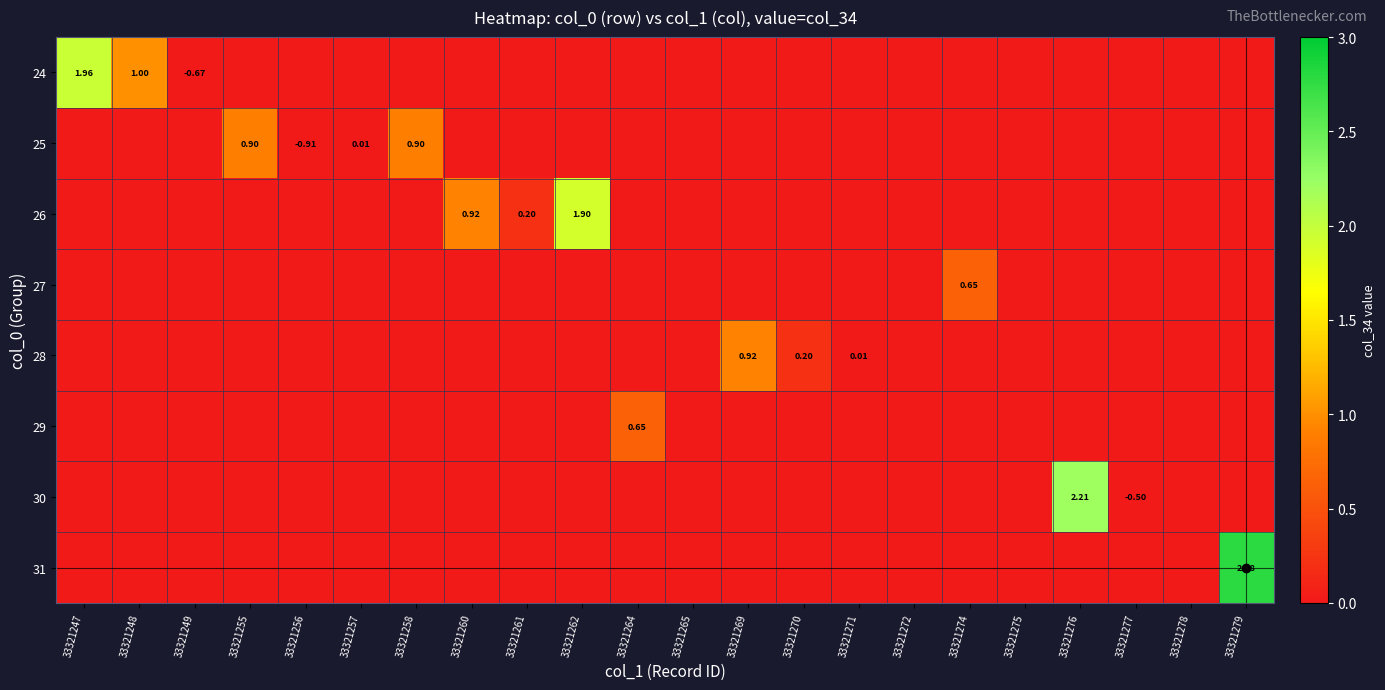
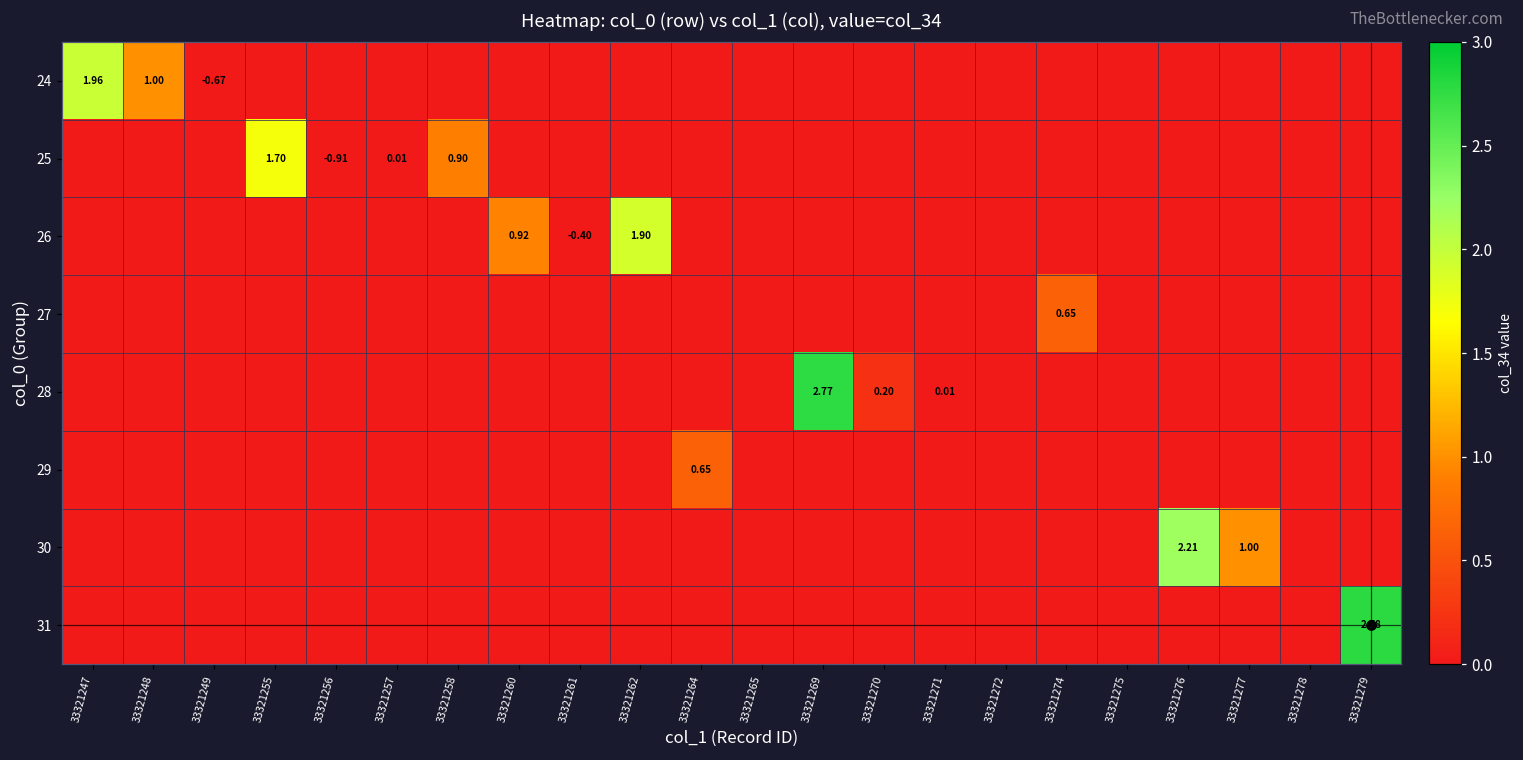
  {
    "24": {
      "33321247": 1.96,
      "33321248": 1.00,
      "33321249": -0.67
    },
    "25": {
-     "33321255": 0.90,
+     "33321255": 1.70,
      "33321256": -0.91,
      "33321257": 0.01,
      "33321258": 0.90
    },
    "26": {
      "33321260": 0.92,
-     "33321261": 0.20,
+     "33321261": -0.40,
      "33321262": 1.90
    },
    "27": {
      "33321274": 0.65
    },
    "28": {
-     "33321269": 0.92,
+     "33321269": 2.77,
      "33321270": 0.20,
      "33321271": 0.01
    },
    "29": {
      "33321264": 0.65
    },
    "30": {
      "33321276": 2.21,
-     "33321277": -0.50
+     "33321277": 1.00
    }
  }
